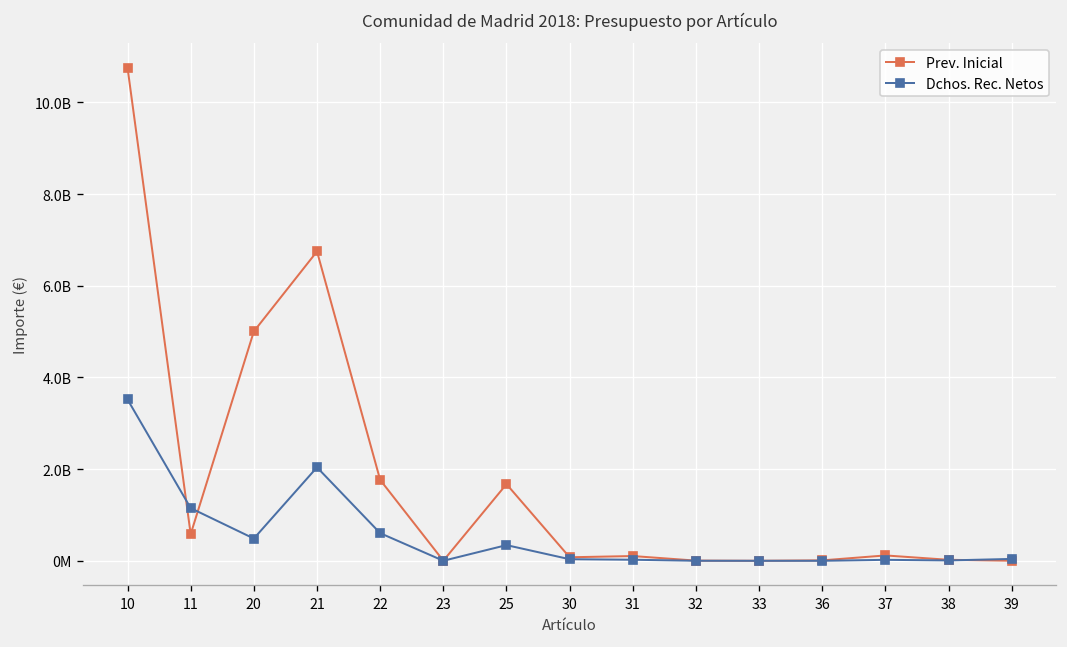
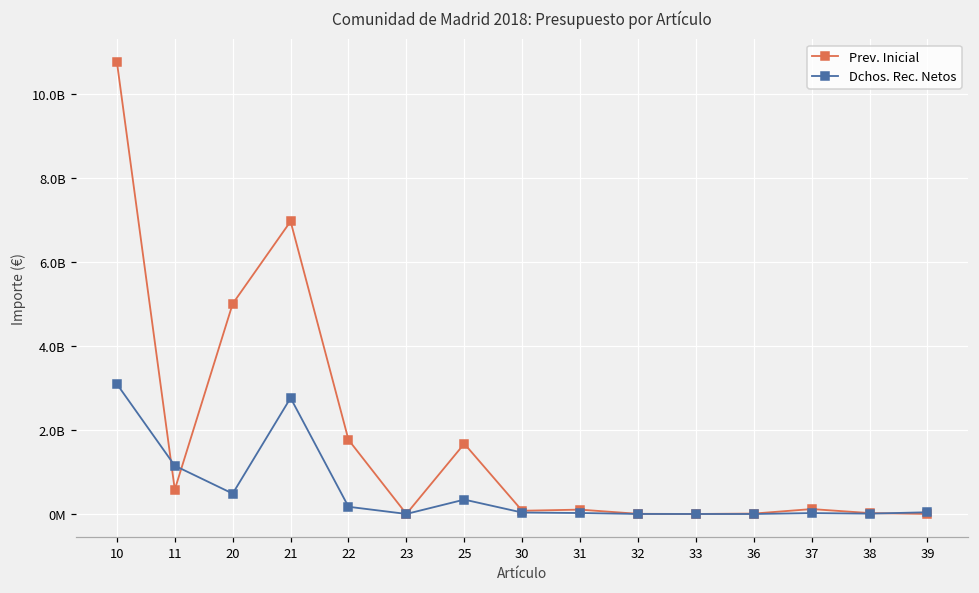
  {
    "Prev. Inicial": {
      "10": 10800000000,
      "11": 600000000,
      "20": 5000000000,
-     "21": 6700000000,
+     "21": 7000000000,
      "22": 1800000000,
      "25": 1700000000,
      "31": 100000000,
      "37": 100000000
    },
    "Dchos. Rec. Netos": {
-     "10": 3500000000,
+     "10": 3100000000,
      "11": 1100000000,
      "20": 500000000,
-     "21": 2000000000,
-     "22": 600000000,
+     "21": 2800000000,
+     "22": 200000000,
      "25": 300000000,
      "31": 0,
      "37": 0
    }
  }
